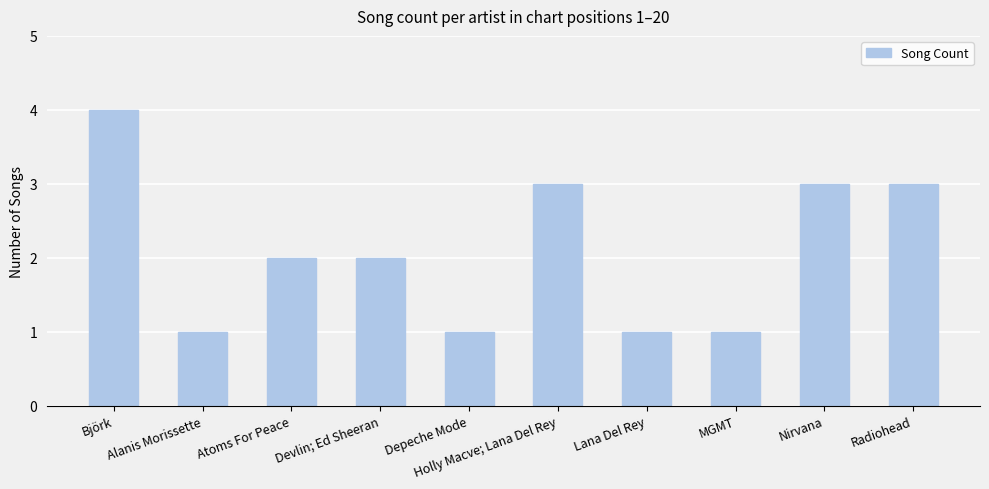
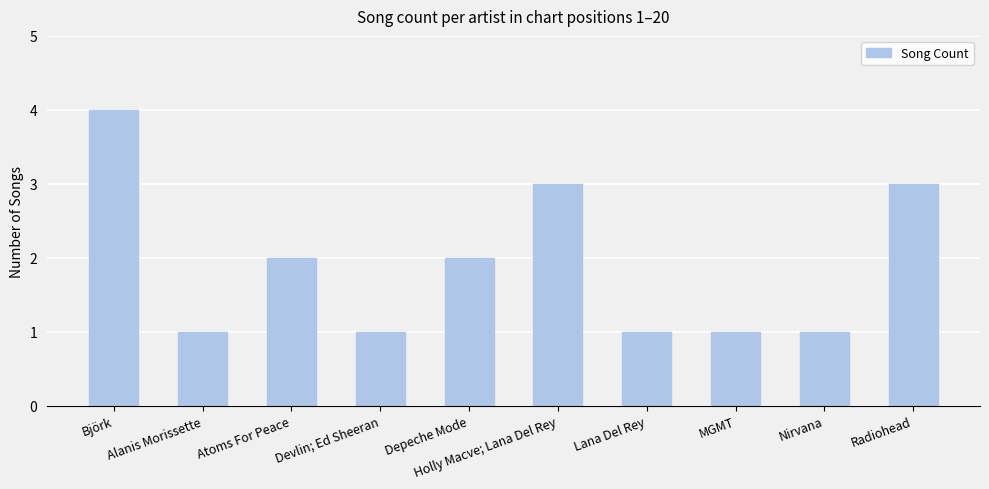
  {
    "Björk": 4,
    "Alanis Morissette": 1,
    "Atoms For Peace": 2,
-   "Devlin; Ed Sheeran": 2,
-   "Depeche Mode": 1,
+   "Devlin; Ed Sheeran": 1,
+   "Depeche Mode": 2,
    "Holly Macve; Lana Del Rey": 3,
    "Lana Del Rey": 1,
    "MGMT": 1,
-   "Nirvana": 3,
+   "Nirvana": 1,
    "Radiohead": 3
  }
